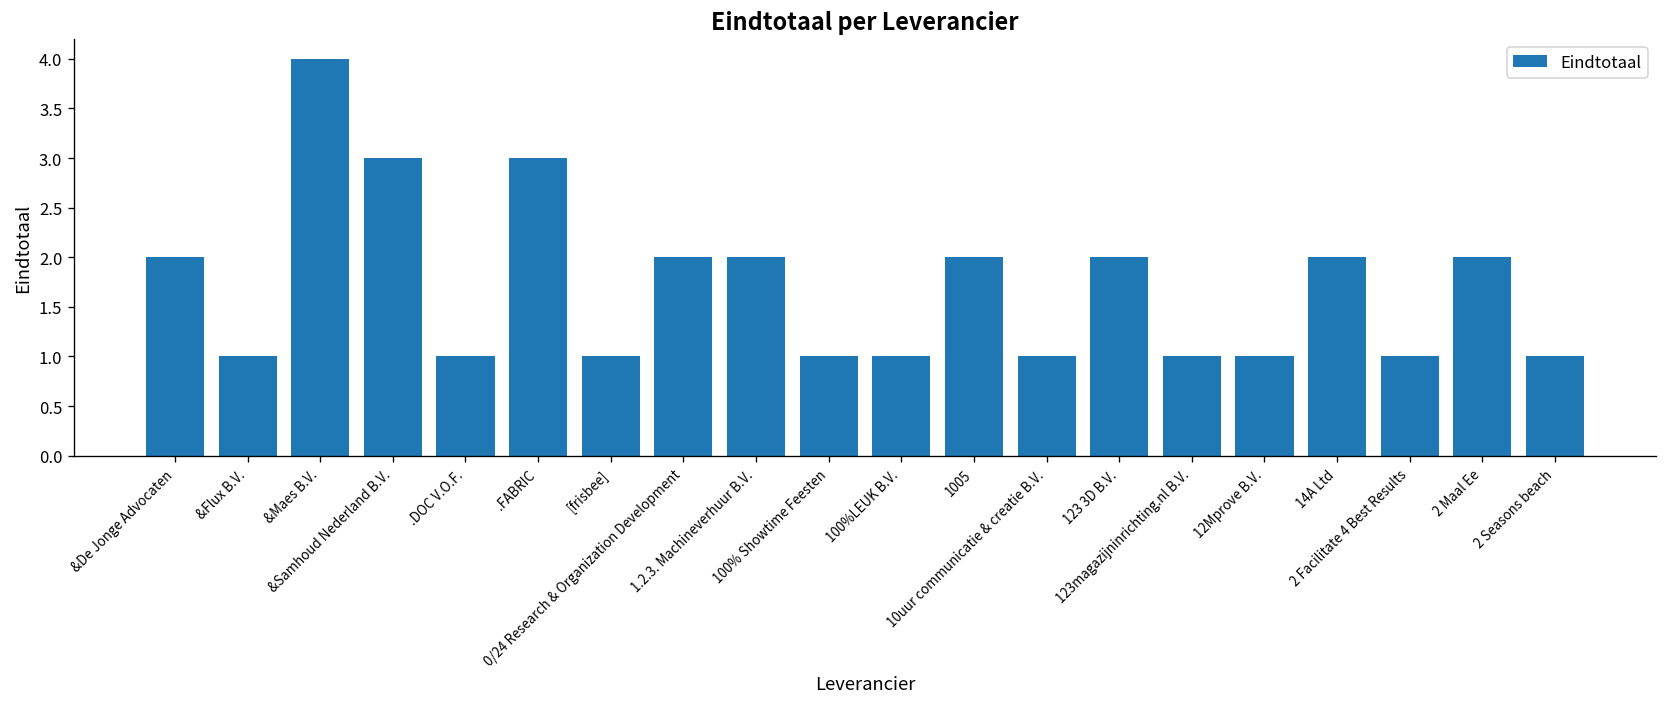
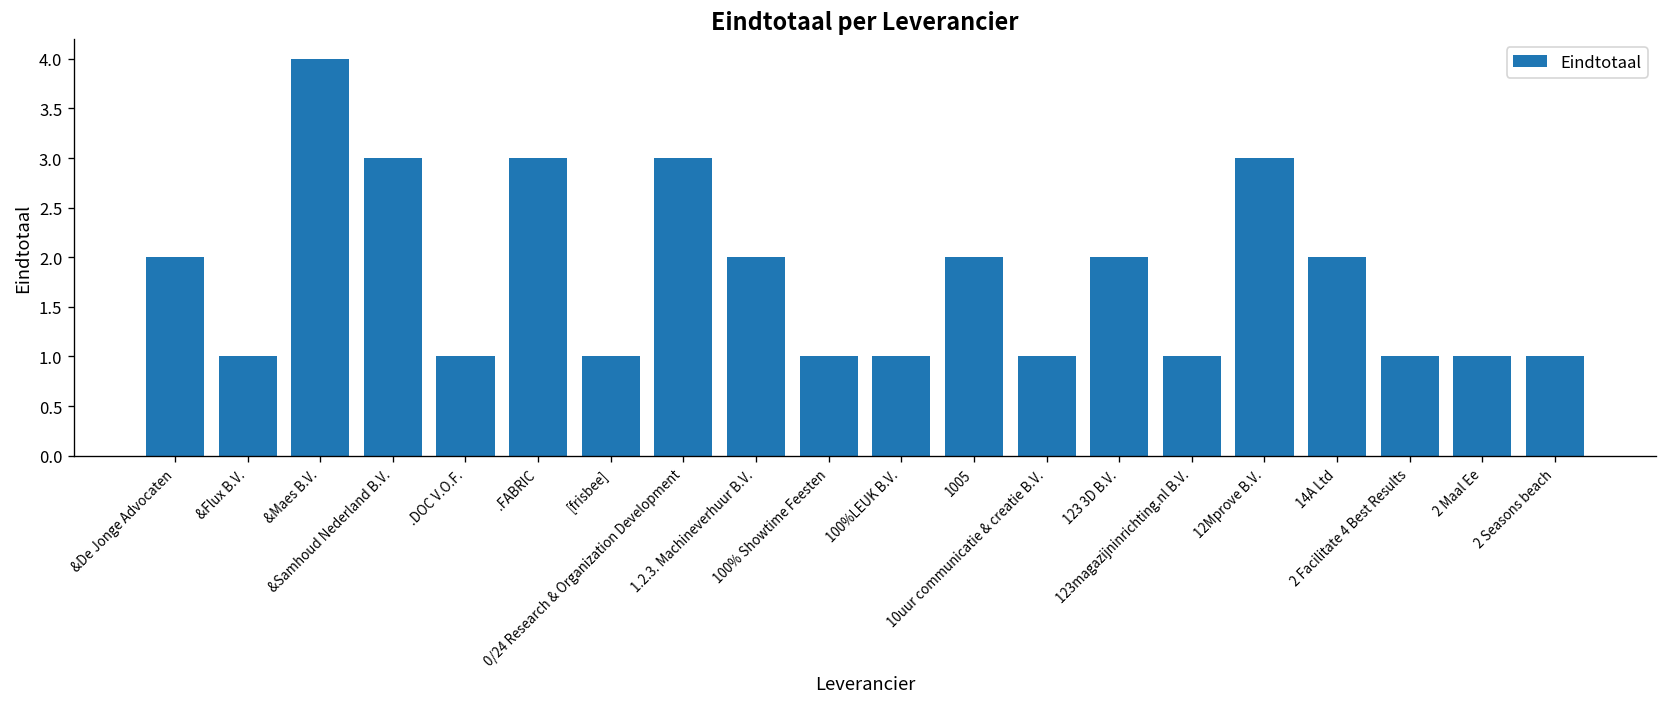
  {
    "&De Jonge Advocaten": 2,
    "&Flux B.V.": 1,
    "&Maes B.V.": 4,
    "&Samhoud Nederland B.V.": 3,
    ".DOC V.O.F.": 1,
    ".FABRIC": 3,
    "[frisbee]": 1,
-   "0/24 Research & Organization Development": 2,
+   "0/24 Research & Organization Development": 3,
    "1.2.3. Machineverhuur B.V.": 2,
    "100% Showtime Feesten": 1,
    "100%LEUK B.V.": 1,
    "1005": 2,
    "10uur communicatie & creatie B.V.": 1,
    "123 3D B.V.": 2,
    "123magazijninrichting.nl B.V.": 1,
-   "12Mprove B.V.": 1,
+   "12Mprove B.V.": 3,
    "14A Ltd": 2,
    "2 Facilitate 4 Best Results": 1,
-   "2 Maal Ee": 2,
+   "2 Maal Ee": 1,
    "2 Seasons beach": 1
  }
